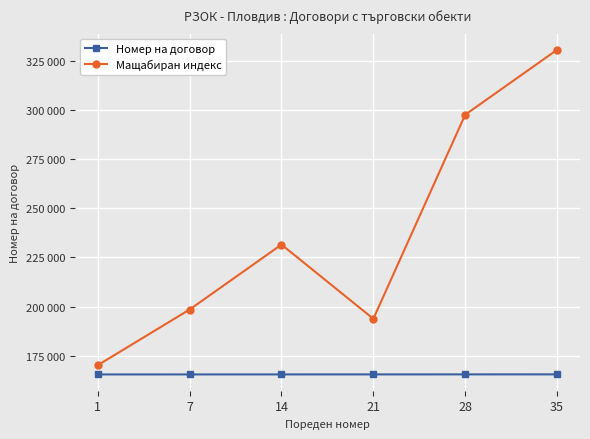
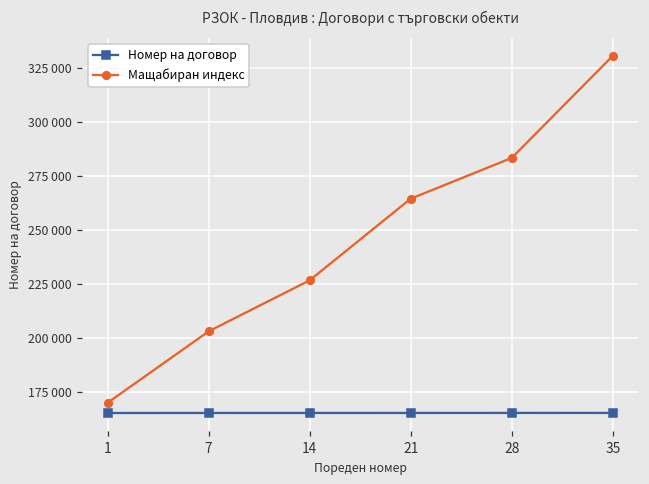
  {
    "Номер на договор": {
      "1": 165000,
      "7": 165000,
      "14": 165000,
      "21": 165000,
      "28": 165000,
      "35": 165000
    },
    "Мащабиран индекс": {
      "1": 170000,
-     "7": 199000,
-     "14": 232000,
-     "21": 194000,
-     "28": 298000,
+     "7": 203000,
+     "14": 227000,
+     "21": 265000,
+     "28": 283000,
      "35": 331000
    }
  }
